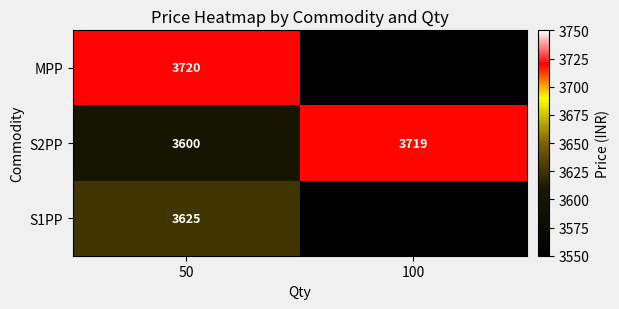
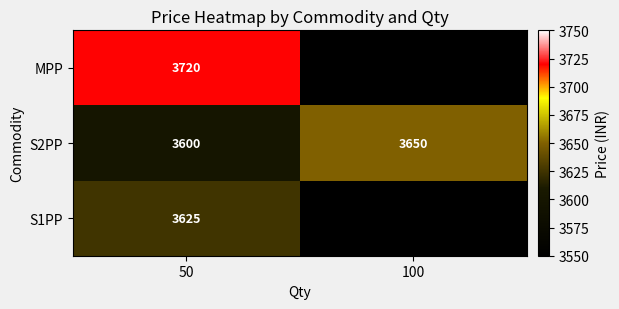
  {
    "MPP": {
      "50": 3720
    },
    "S2PP": {
      "50": 3600,
-     "100": 3719
+     "100": 3650
    },
    "S1PP": {
      "50": 3625
    }
  }
